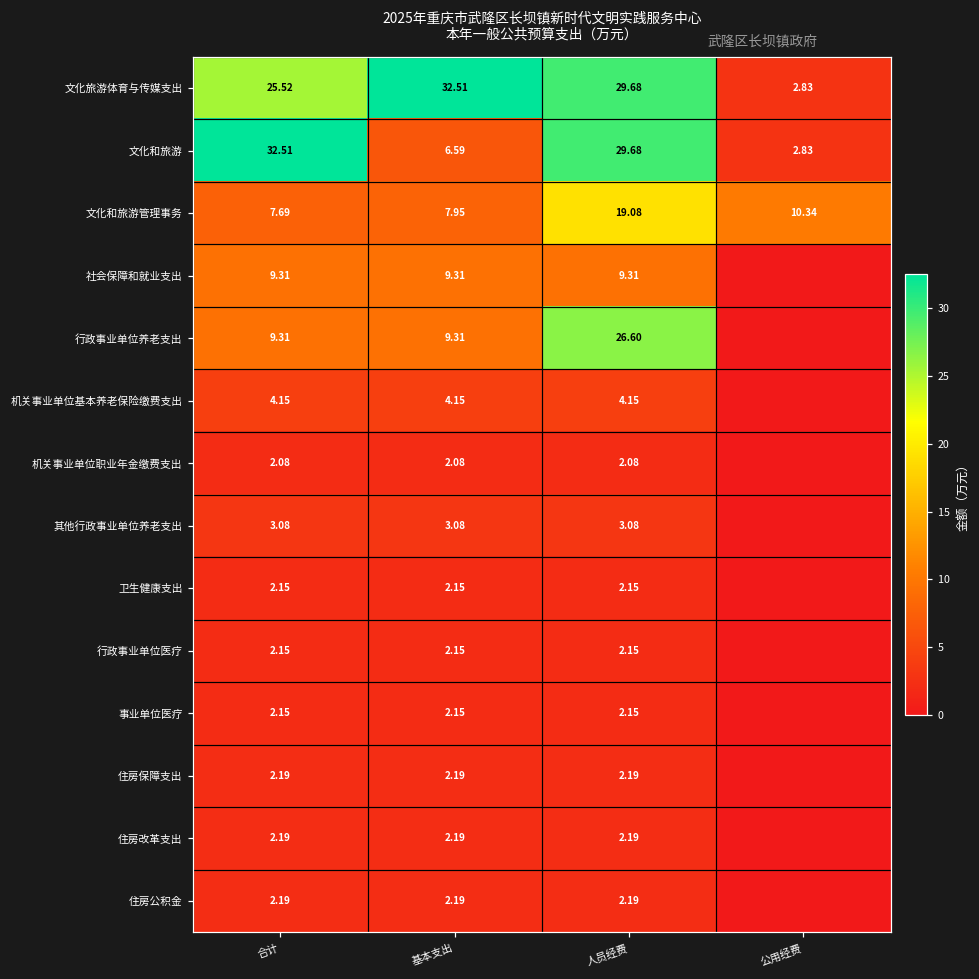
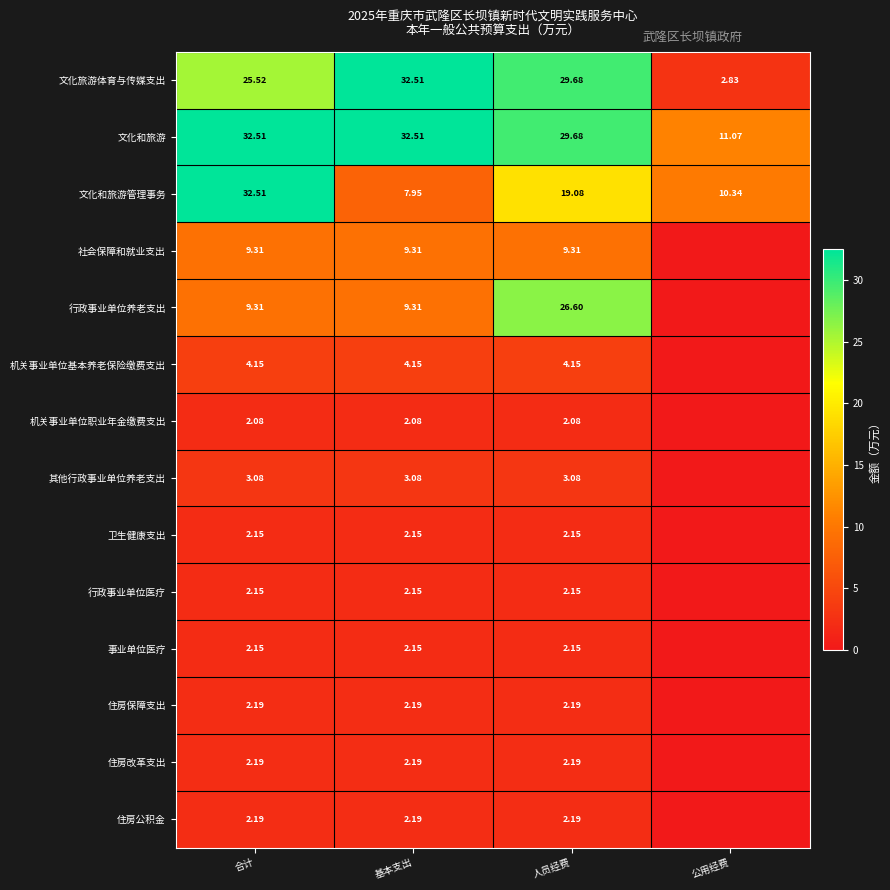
  {
    "文化旅游体育与传媒支出": {
      "合计": 25.52,
      "基本支出": 32.51,
      "人员经费": 29.68,
      "公用经费": 2.83
    },
    "文化和旅游": {
      "合计": 32.51,
-     "基本支出": 6.59,
+     "基本支出": 32.51,
      "人员经费": 29.68,
-     "公用经费": 2.83
+     "公用经费": 11.07
    },
    "文化和旅游管理事务": {
-     "合计": 7.69,
+     "合计": 32.51,
      "基本支出": 7.95,
      "人员经费": 19.08,
      "公用经费": 10.34
    },
    "社会保障和就业支出": {
      "合计": 9.31,
      "基本支出": 9.31,
      "人员经费": 9.31
    },
    "行政事业单位养老支出": {
      "合计": 9.31,
      "基本支出": 9.31,
      "人员经费": 26.60
    },
    "机关事业单位基本养老保险缴费支出": {
      "合计": 4.15,
      "基本支出": 4.15,
      "人员经费": 4.15
    },
    "机关事业单位职业年金缴费支出": {
      "合计": 2.08,
      "基本支出": 2.08,
      "人员经费": 2.08
    },
    "其他行政事业单位养老支出": {
      "合计": 3.08,
      "基本支出": 3.08,
      "人员经费": 3.08
    },
    "卫生健康支出": {
      "合计": 2.15,
      "基本支出": 2.15,
      "人员经费": 2.15
    },
    "行政事业单位医疗": {
      "合计": 2.15,
      "基本支出": 2.15,
      "人员经费": 2.15
    },
    "事业单位医疗": {
      "合计": 2.15,
      "基本支出": 2.15,
      "人员经费": 2.15
    },
    "住房保障支出": {
      "合计": 2.19,
      "基本支出": 2.19,
      "人员经费": 2.19
    },
    "住房改革支出": {
      "合计": 2.19,
      "基本支出": 2.19,
      "人员经费": 2.19
    },
    "住房公积金": {
      "合计": 2.19,
      "基本支出": 2.19,
      "人员经费": 2.19
    }
  }
